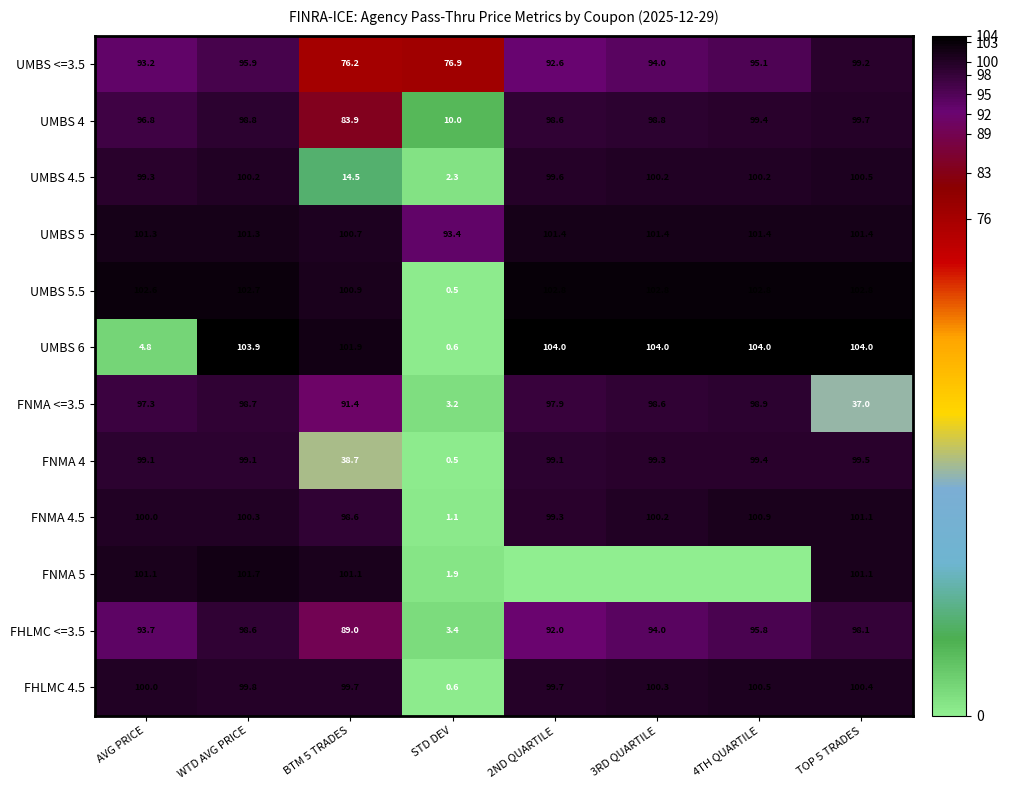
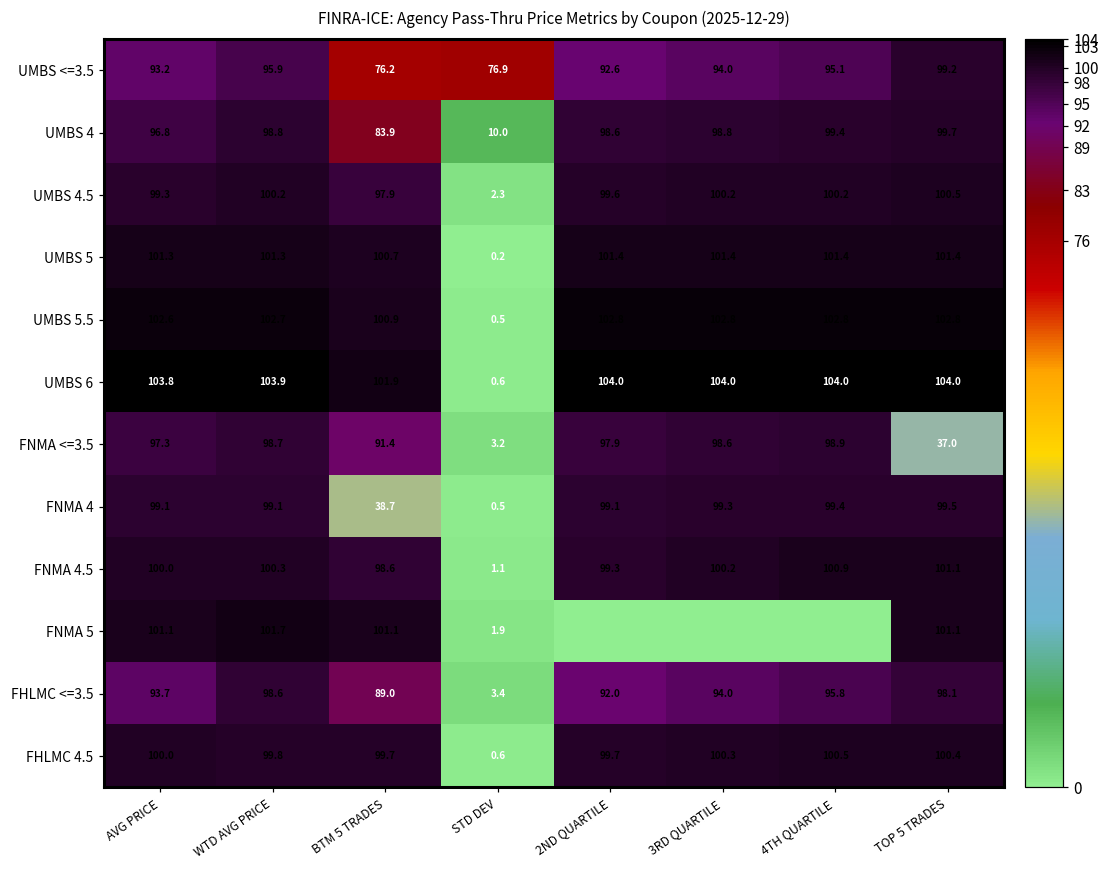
  {
    "UMBS <=3.5": {
      "AVG PRICE": 93.2,
      "WTD AVG PRICE": 95.9,
      "BTM 5 TRADES": 76.2,
      "STD DEV": 76.9,
      "2ND QUARTILE": 92.6,
      "3RD QUARTILE": 94.0,
      "4TH QUARTILE": 95.1
    },
    "UMBS 4": {
      "AVG PRICE": 96.8,
      "WTD AVG PRICE": 98.8,
      "BTM 5 TRADES": 83.9,
      "STD DEV": 10.0,
      "2ND QUARTILE": 98.6,
      "3RD QUARTILE": 98.8
    },
    "UMBS 4.5": {
-     "BTM 5 TRADES": 14.5,
+     "BTM 5 TRADES": 97.9,
      "STD DEV": 2.3
    },
    "UMBS 5": {
-     "STD DEV": 93.4
+     "STD DEV": 0.2
    },
    "UMBS 5.5": {
      "STD DEV": 0.5
    },
    "UMBS 6": {
-     "AVG PRICE": 4.8,
+     "AVG PRICE": 103.8,
      "WTD AVG PRICE": 103.9,
      "STD DEV": 0.6,
      "2ND QUARTILE": 104.0,
      "3RD QUARTILE": 104.0,
      "4TH QUARTILE": 104.0,
      "TOP 5 TRADES": 104.0
    },
    "FNMA <=3.5": {
      "AVG PRICE": 97.3,
      "WTD AVG PRICE": 98.7,
      "BTM 5 TRADES": 91.4,
      "STD DEV": 3.2,
      "2ND QUARTILE": 97.9,
      "3RD QUARTILE": 98.6,
      "4TH QUARTILE": 98.9,
      "TOP 5 TRADES": 37.0
    },
    "FNMA 4": {
      "AVG PRICE": 99.1,
      "WTD AVG PRICE": 99.1,
      "BTM 5 TRADES": 38.7,
      "STD DEV": 0.5,
      "2ND QUARTILE": 99.1
    },
    "FNMA 4.5": {
      "BTM 5 TRADES": 98.6,
      "STD DEV": 1.1
    },
    "FNMA 5": {
      "STD DEV": 1.9
    },
    "FHLMC <=3.5": {
      "AVG PRICE": 93.7,
      "WTD AVG PRICE": 98.6,
      "BTM 5 TRADES": 89.0,
      "STD DEV": 3.4,
      "2ND QUARTILE": 92.0,
      "3RD QUARTILE": 94.0,
      "4TH QUARTILE": 95.8,
      "TOP 5 TRADES": 98.1
    },
    "FHLMC 4.5": {
      "STD DEV": 0.6
    }
  }
